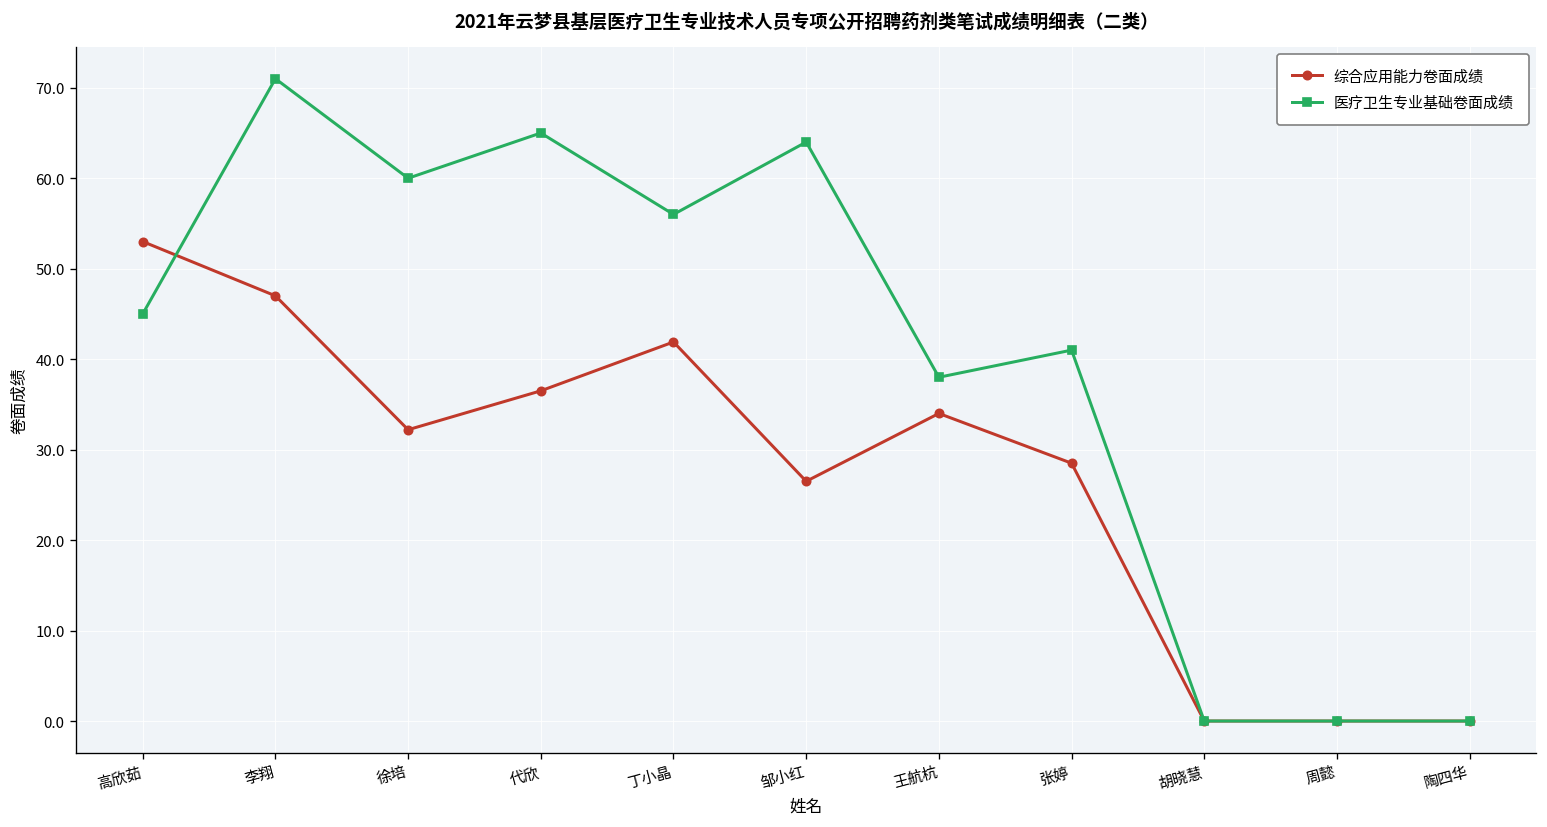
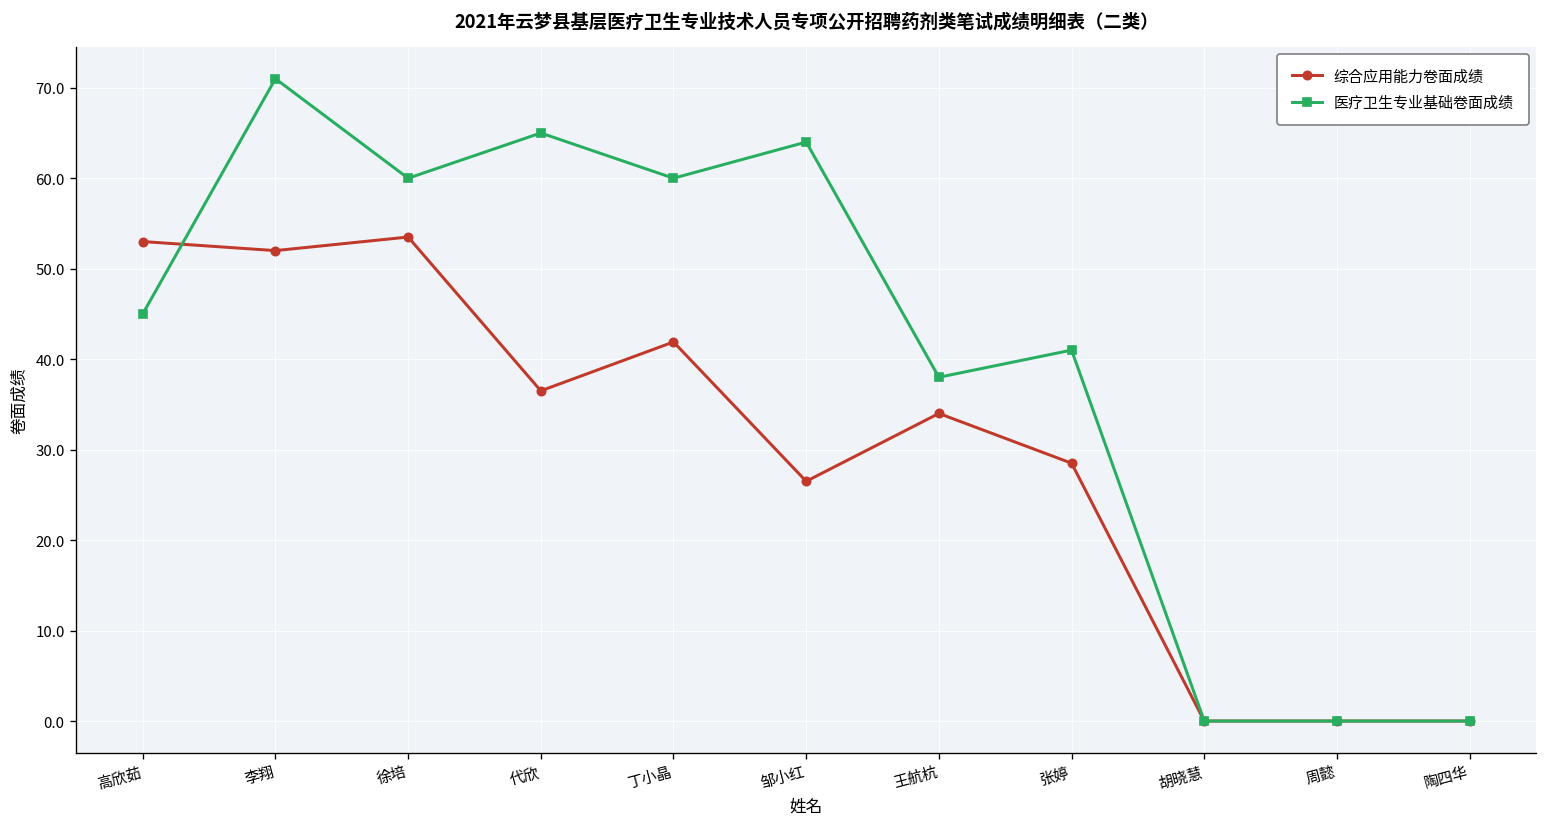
  {
    "综合应用能力卷面成绩": {
      "高欣茹": 53,
-     "李翔": 47,
-     "徐培": 32,
+     "李翔": 52,
+     "徐培": 54,
      "代欣": 37,
      "丁小晶": 42,
      "邹小红": 27,
      "王航杭": 34,
      "张婷": 29
    },
    "医疗卫生专业基础卷面成绩": {
      "高欣茹": 45,
      "李翔": 71,
      "徐培": 60,
      "代欣": 65,
-     "丁小晶": 56,
+     "丁小晶": 60,
      "邹小红": 64,
      "王航杭": 38,
      "张婷": 41
    }
  }
